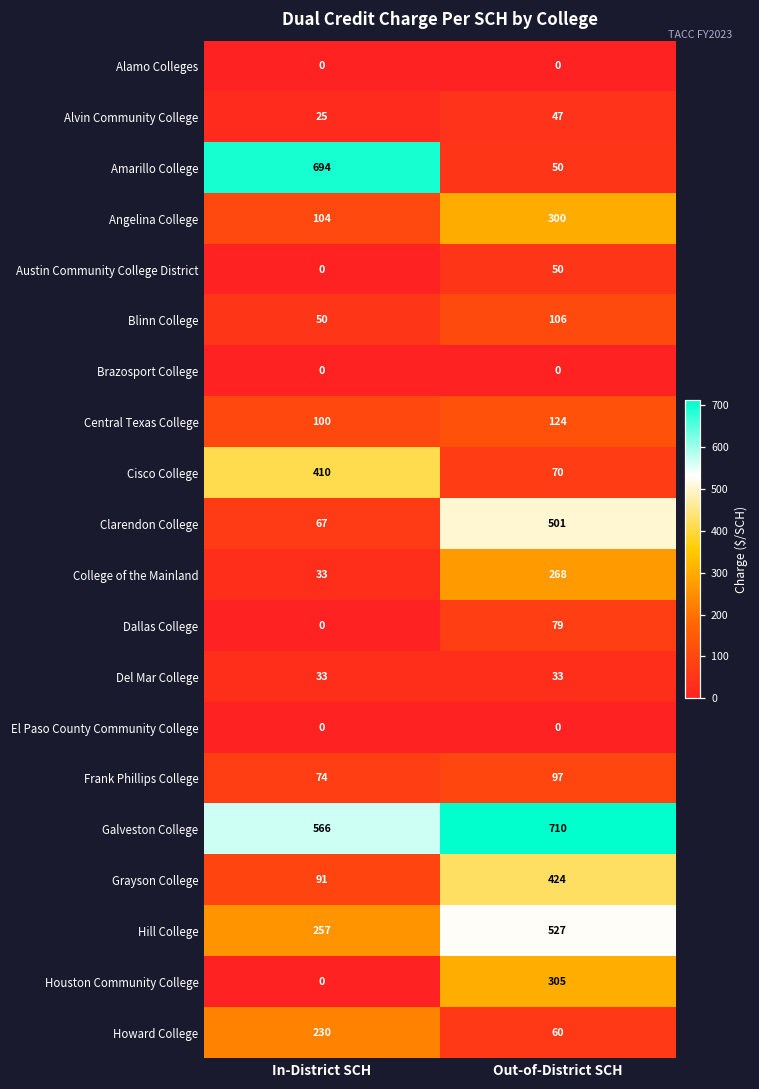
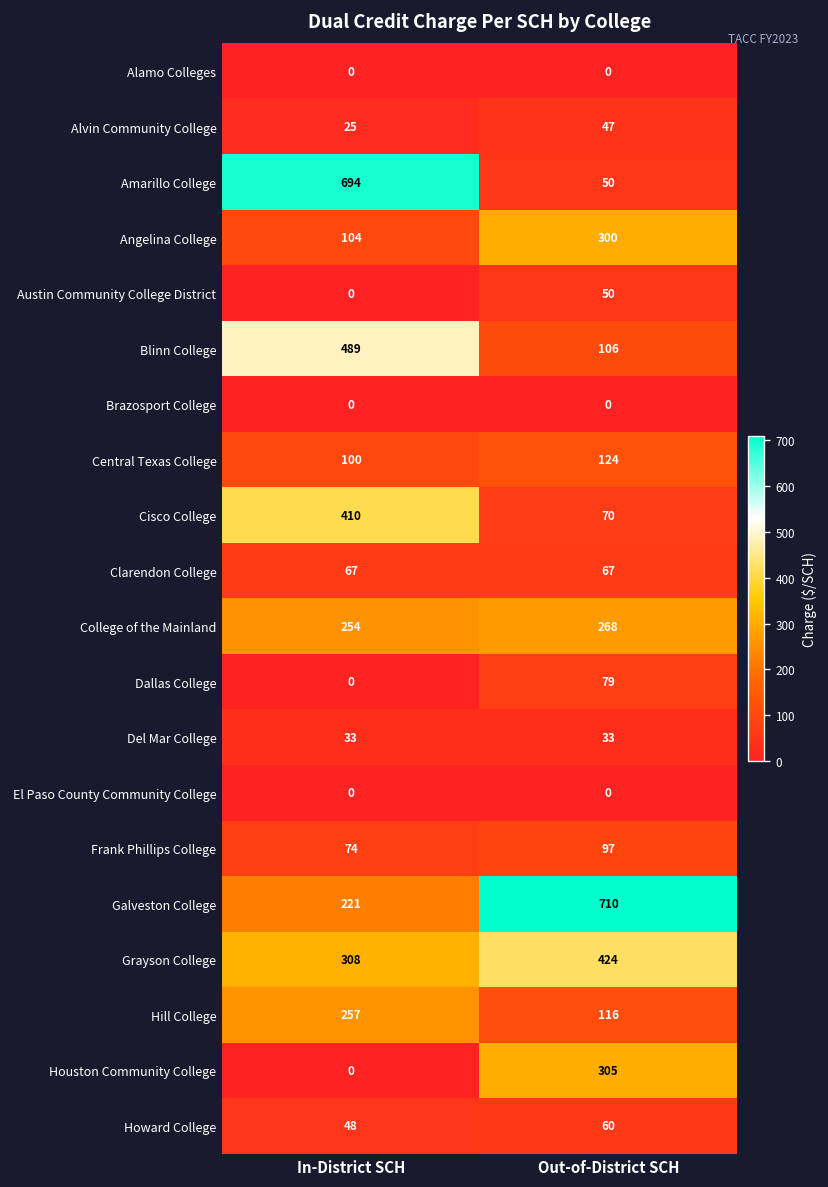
  {
    "Alamo Colleges": {
      "In-District SCH": 0,
      "Out-of-District SCH": 0
    },
    "Alvin Community College": {
      "In-District SCH": 25,
      "Out-of-District SCH": 47
    },
    "Amarillo College": {
      "In-District SCH": 694,
      "Out-of-District SCH": 50
    },
    "Angelina College": {
      "In-District SCH": 104,
      "Out-of-District SCH": 300
    },
    "Austin Community College District": {
      "In-District SCH": 0,
      "Out-of-District SCH": 50
    },
    "Blinn College": {
-     "In-District SCH": 50,
+     "In-District SCH": 489,
      "Out-of-District SCH": 106
    },
    "Brazosport College": {
      "In-District SCH": 0,
      "Out-of-District SCH": 0
    },
    "Central Texas College": {
      "In-District SCH": 100,
      "Out-of-District SCH": 124
    },
    "Cisco College": {
      "In-District SCH": 410,
      "Out-of-District SCH": 70
    },
    "Clarendon College": {
      "In-District SCH": 67,
-     "Out-of-District SCH": 501
+     "Out-of-District SCH": 67
    },
    "College of the Mainland": {
-     "In-District SCH": 33,
+     "In-District SCH": 254,
      "Out-of-District SCH": 268
    },
    "Dallas College": {
      "In-District SCH": 0,
      "Out-of-District SCH": 79
    },
    "Del Mar College": {
      "In-District SCH": 33,
      "Out-of-District SCH": 33
    },
    "El Paso County Community College": {
      "In-District SCH": 0,
      "Out-of-District SCH": 0
    },
    "Frank Phillips College": {
      "In-District SCH": 74,
      "Out-of-District SCH": 97
    },
    "Galveston College": {
-     "In-District SCH": 566,
+     "In-District SCH": 221,
      "Out-of-District SCH": 710
    },
    "Grayson College": {
-     "In-District SCH": 91,
+     "In-District SCH": 308,
      "Out-of-District SCH": 424
    },
    "Hill College": {
      "In-District SCH": 257,
-     "Out-of-District SCH": 527
+     "Out-of-District SCH": 116
    },
    "Houston Community College": {
      "In-District SCH": 0,
      "Out-of-District SCH": 305
    },
    "Howard College": {
-     "In-District SCH": 230,
+     "In-District SCH": 48,
      "Out-of-District SCH": 60
    }
  }
